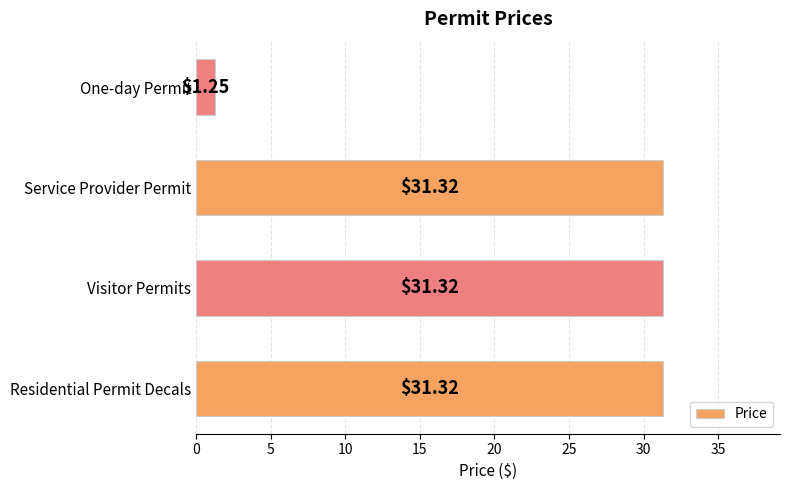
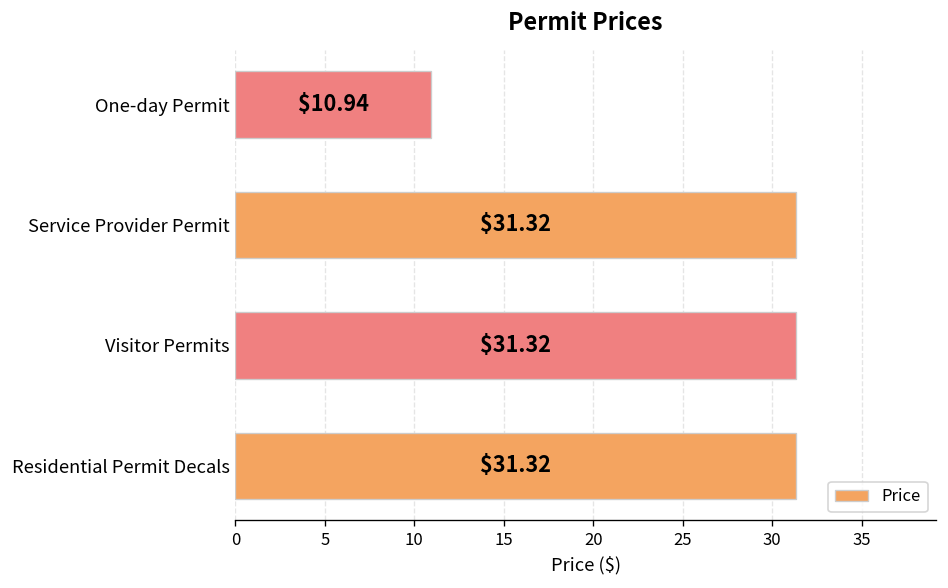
  {
-   "One-day Permit": "$1.25",
+   "One-day Permit": "$10.94",
    "Service Provider Permit": "$31.32",
    "Visitor Permits": "$31.32",
    "Residential Permit Decals": "$31.32"
  }
